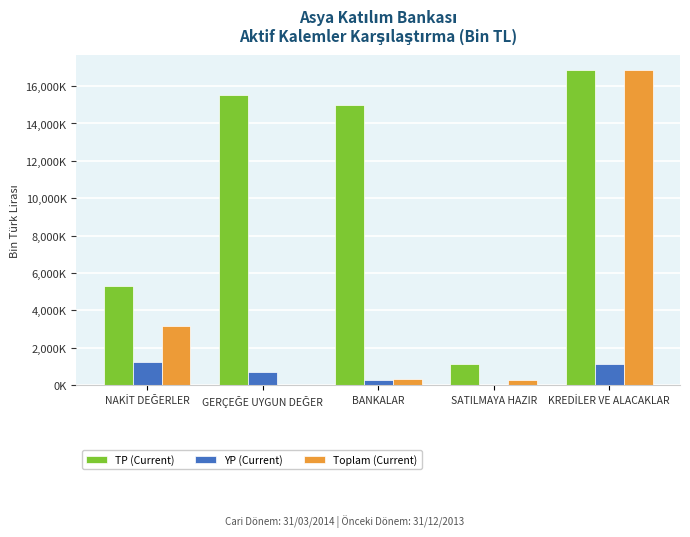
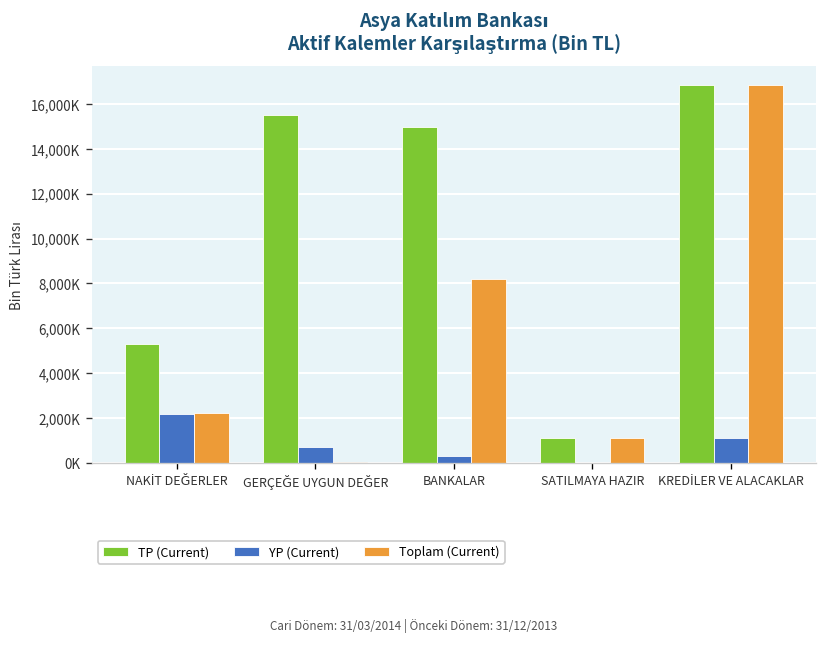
  {
    "TP (Current)": {
      "NAKİT DEĞERLER": "5,300,000",
      "GERÇEĞE UYGUN DEĞER": "15,500,000",
      "BANKALAR": "15,000,000",
      "SATILMAYA HAZIR": "1,100,000",
      "KREDİLER VE ALACAKLAR": "16,800,000"
    },
    "YP (Current)": {
-     "NAKİT DEĞERLER": "1,300,000",
+     "NAKİT DEĞERLER": "2,200,000",
      "GERÇEĞE UYGUN DEĞER": "700,000",
      "BANKALAR": "300,000",
      "SATILMAYA HAZIR": "0",
      "KREDİLER VE ALACAKLAR": "1,100,000"
    },
    "Toplam (Current)": {
-     "NAKİT DEĞERLER": "3,200,000",
-     "BANKALAR": "300,000",
-     "SATILMAYA HAZIR": "300,000",
+     "NAKİT DEĞERLER": "2,200,000",
+     "BANKALAR": "8,200,000",
+     "SATILMAYA HAZIR": "1,100,000",
      "KREDİLER VE ALACAKLAR": "16,800,000"
    }
  }
